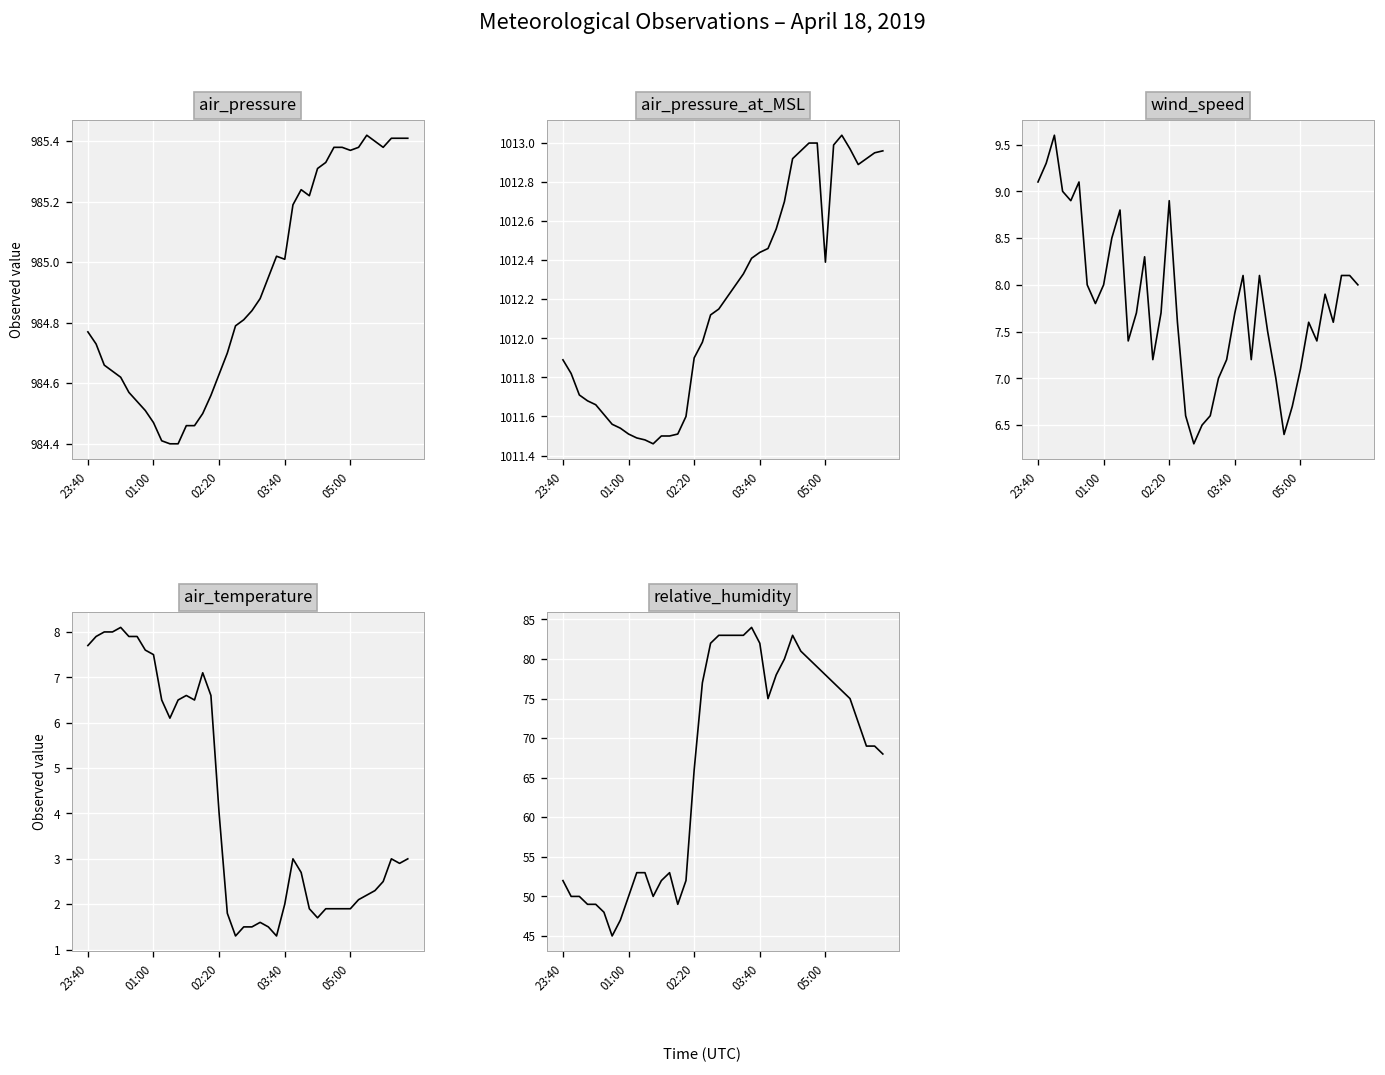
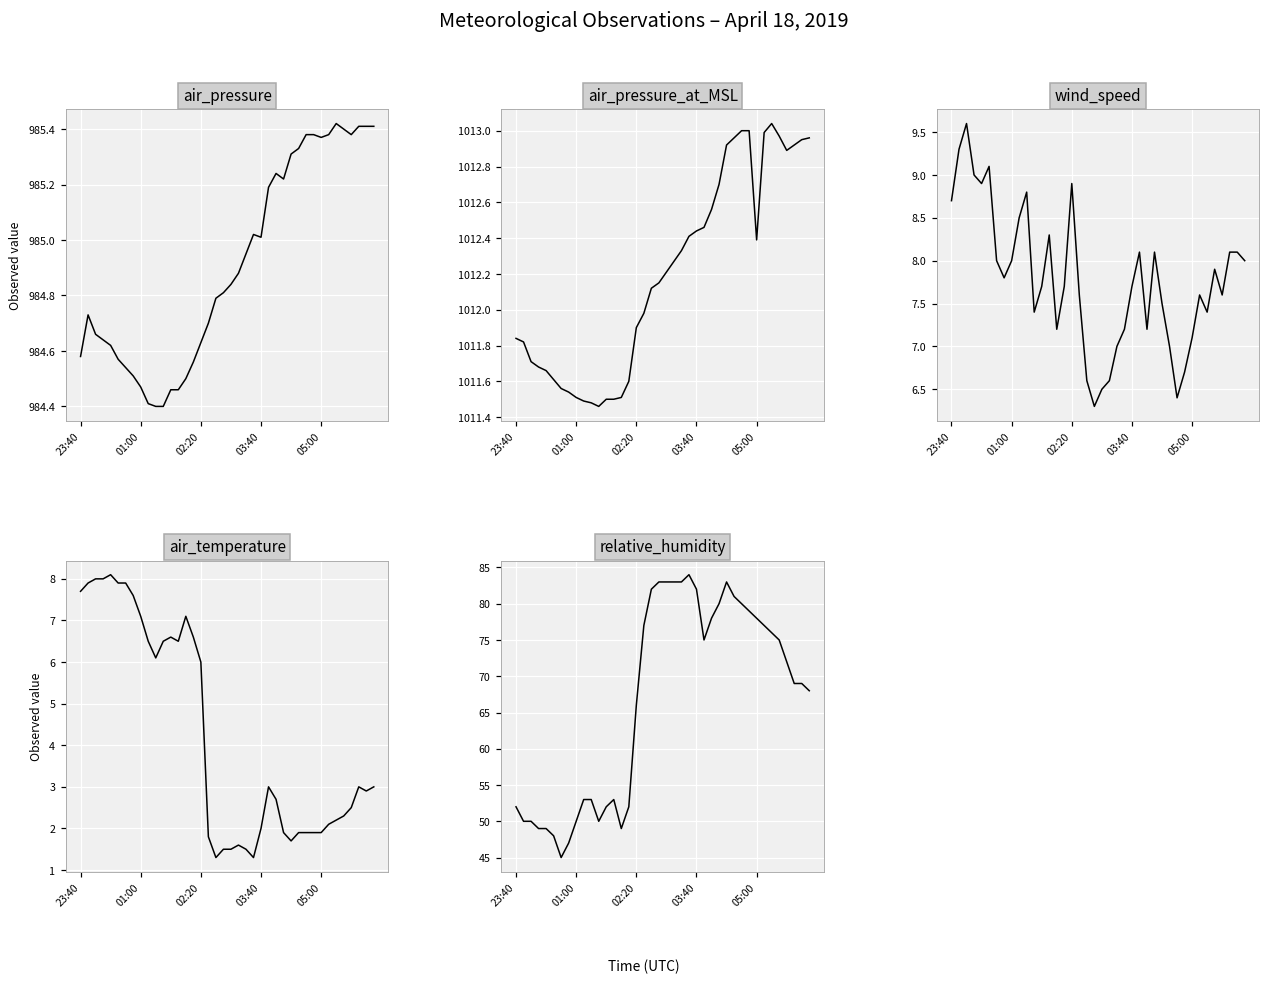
  {
    "air_pressure": {
-     "23:40": 984.77,
+     "23:40": 984.58,
      "01:00": 984.47,
      "02:20": 984.63,
      "03:40": 985.01,
      "05:00": 985.37
    },
    "air_pressure_at_MSL": {
-     "23:40": 1011.89,
+     "23:40": 1011.84,
      "01:00": 1011.51,
      "02:20": 1011.90,
      "03:40": 1012.44,
      "05:00": 1012.39
    },
    "wind_speed": {
-     "23:40": 9.1,
+     "23:40": 8.7,
      "01:00": 8.0,
      "02:20": 8.9,
      "03:40": 7.7,
      "05:00": 7.1
    },
    "air_temperature": {
      "23:40": 7.7,
-     "01:00": 7.5,
-     "02:20": 4,
+     "01:00": 7.1,
+     "02:20": 6,
      "03:40": 2.0,
      "05:00": 1.9
    },
    "relative_humidity": {
      "23:40": 52,
      "01:00": 50,
      "02:20": 66,
      "03:40": 82,
      "05:00": 78
    }
  }
